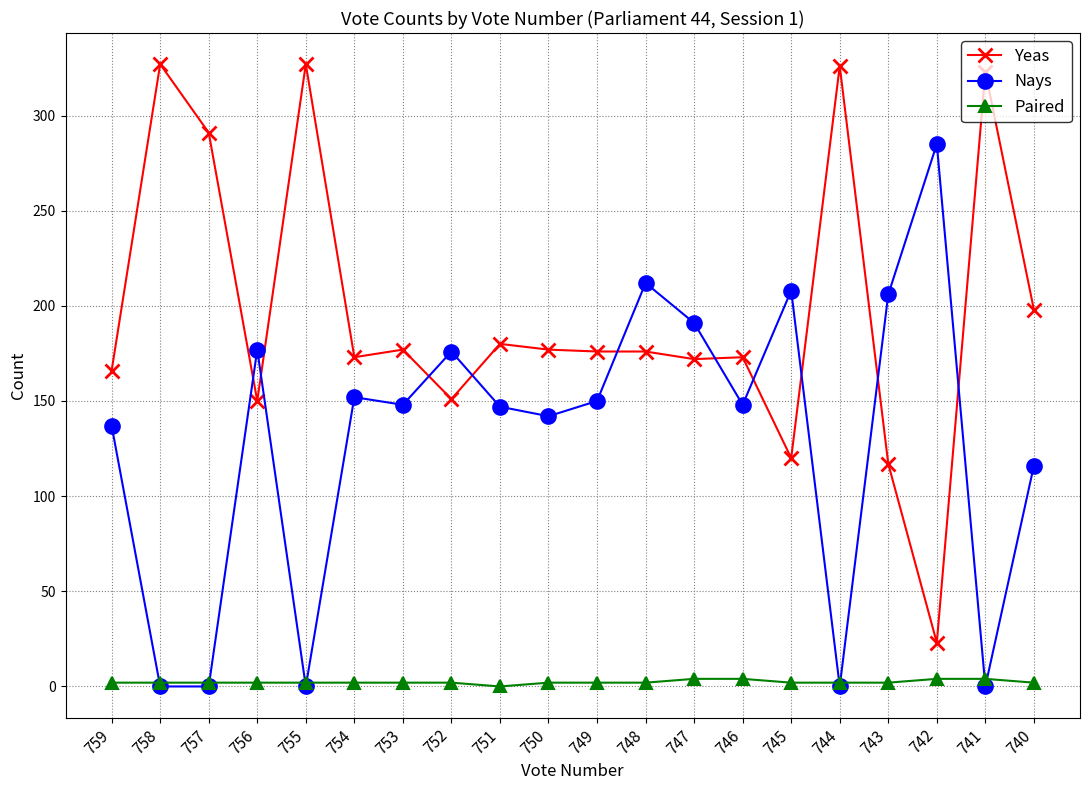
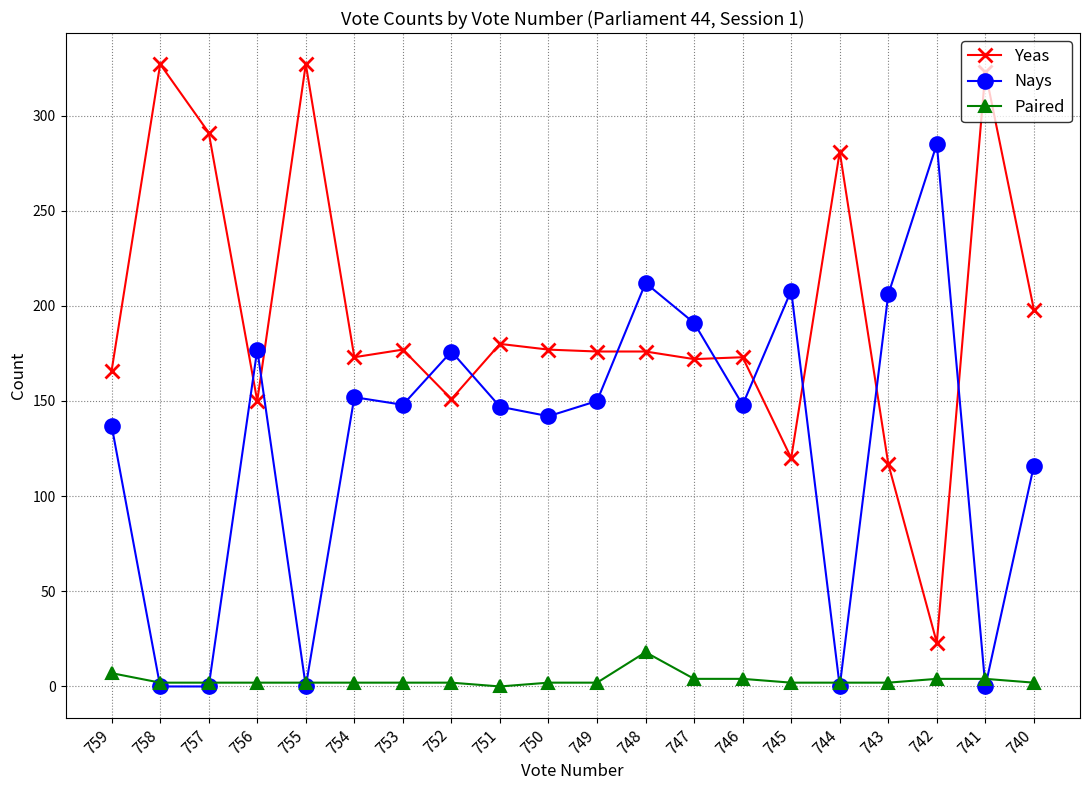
  {
    "Yeas": {
      "759": 166,
      "758": 327,
      "757": 291,
      "756": 150,
      "755": 327,
      "754": 173,
      "753": 177,
      "752": 151,
      "751": 180,
      "750": 177,
      "749": 176,
      "748": 176,
      "747": 172,
      "746": 173,
      "745": 120,
-     "744": 326,
+     "744": 281,
      "743": 117,
      "742": 23,
      "740": 198
    },
    "Nays": {
      "759": 137,
      "758": 0,
      "757": 0,
      "756": 177,
      "755": 0,
      "754": 152,
      "753": 148,
      "752": 176,
      "751": 147,
      "750": 142,
      "749": 150,
      "748": 212,
      "747": 191,
      "746": 148,
      "745": 208,
      "744": 0,
      "743": 206,
      "742": 285,
      "741": 0,
      "740": 116
    },
    "Paired": {
-     "759": 2,
+     "759": 7,
      "758": 2,
      "757": 2,
      "756": 2,
      "755": 2,
      "754": 2,
      "753": 2,
      "752": 2,
      "751": 0,
      "750": 2,
      "749": 2,
-     "748": 2,
+     "748": 18,
      "747": 4,
      "746": 4,
      "745": 2,
      "744": 2,
      "743": 2,
      "742": 4,
      "741": 4,
      "740": 2
    }
  }
